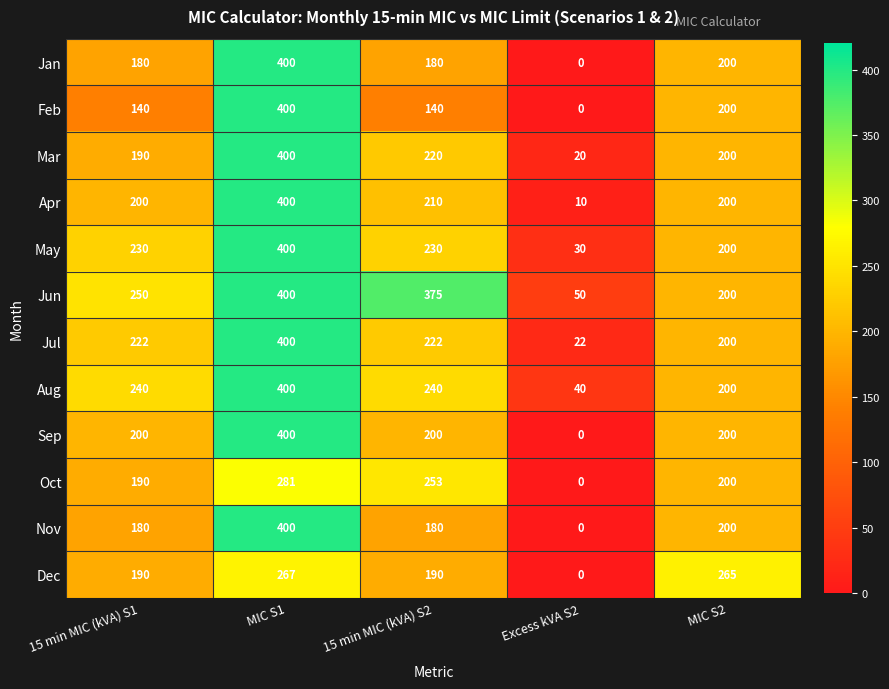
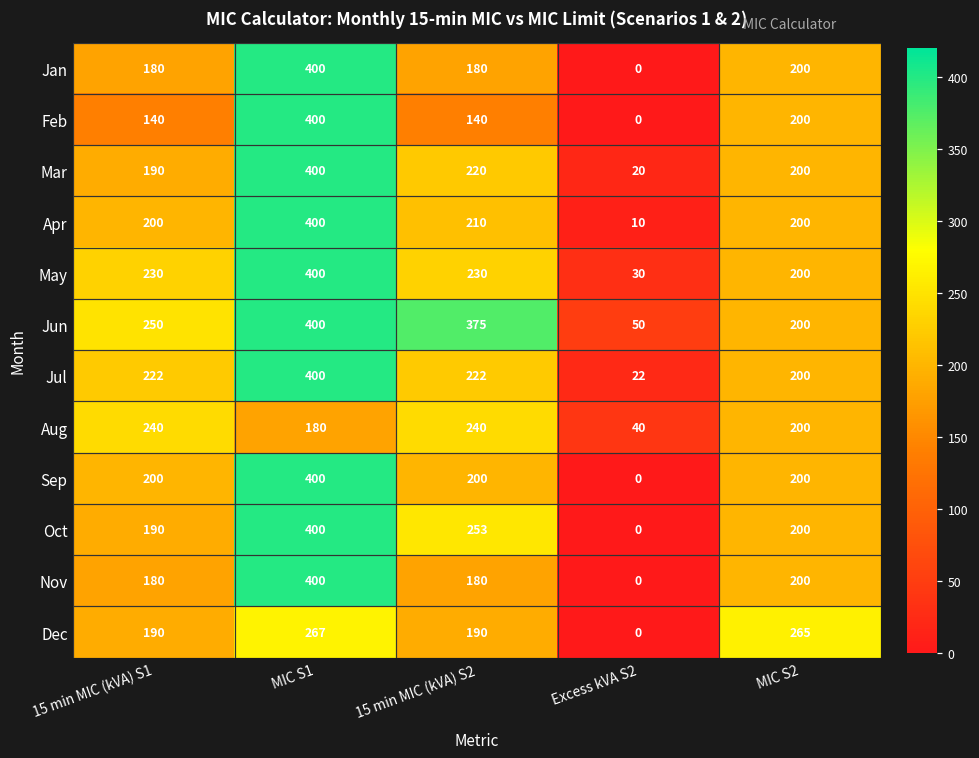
  {
    "Jan": {
      "15 min MIC (kVA) S1": 180,
      "MIC S1": 400,
      "15 min MIC (kVA) S2": 180,
      "Excess kVA S2": 0,
      "MIC S2": 200
    },
    "Feb": {
      "15 min MIC (kVA) S1": 140,
      "MIC S1": 400,
      "15 min MIC (kVA) S2": 140,
      "Excess kVA S2": 0,
      "MIC S2": 200
    },
    "Mar": {
      "15 min MIC (kVA) S1": 190,
      "MIC S1": 400,
      "15 min MIC (kVA) S2": 220,
      "Excess kVA S2": 20,
      "MIC S2": 200
    },
    "Apr": {
      "15 min MIC (kVA) S1": 200,
      "MIC S1": 400,
      "15 min MIC (kVA) S2": 210,
      "Excess kVA S2": 10,
      "MIC S2": 200
    },
    "May": {
      "15 min MIC (kVA) S1": 230,
      "MIC S1": 400,
      "15 min MIC (kVA) S2": 230,
      "Excess kVA S2": 30,
      "MIC S2": 200
    },
    "Jun": {
      "15 min MIC (kVA) S1": 250,
      "MIC S1": 400,
      "15 min MIC (kVA) S2": 375,
      "Excess kVA S2": 50,
      "MIC S2": 200
    },
    "Jul": {
      "15 min MIC (kVA) S1": 222,
      "MIC S1": 400,
      "15 min MIC (kVA) S2": 222,
      "Excess kVA S2": 22,
      "MIC S2": 200
    },
    "Aug": {
      "15 min MIC (kVA) S1": 240,
-     "MIC S1": 400,
+     "MIC S1": 180,
      "15 min MIC (kVA) S2": 240,
      "Excess kVA S2": 40,
      "MIC S2": 200
    },
    "Sep": {
      "15 min MIC (kVA) S1": 200,
      "MIC S1": 400,
      "15 min MIC (kVA) S2": 200,
      "Excess kVA S2": 0,
      "MIC S2": 200
    },
    "Oct": {
      "15 min MIC (kVA) S1": 190,
-     "MIC S1": 281,
+     "MIC S1": 400,
      "15 min MIC (kVA) S2": 253,
      "Excess kVA S2": 0,
      "MIC S2": 200
    },
    "Nov": {
      "15 min MIC (kVA) S1": 180,
      "MIC S1": 400,
      "15 min MIC (kVA) S2": 180,
      "Excess kVA S2": 0,
      "MIC S2": 200
    },
    "Dec": {
      "15 min MIC (kVA) S1": 190,
      "MIC S1": 267,
      "15 min MIC (kVA) S2": 190,
      "Excess kVA S2": 0,
      "MIC S2": 265
    }
  }
